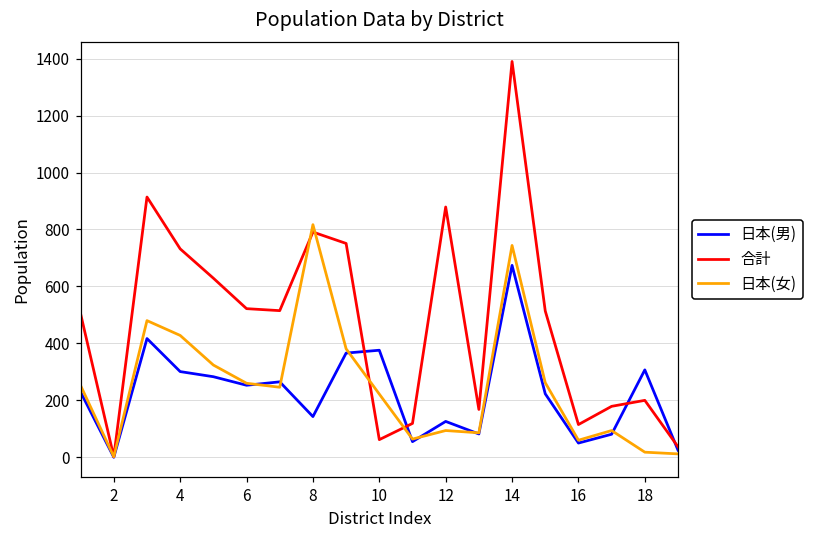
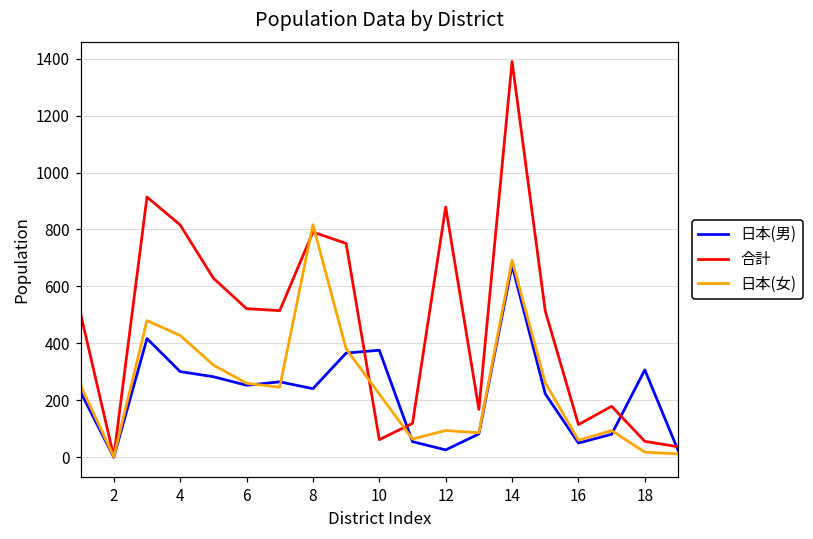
  {
    "日本(男)": {
      "4": 300,
-     "8": 140,
+     "8": 240,
      "10": 380,
-     "12": 130,
+     "12": 30,
      "14": 670,
      "16": 50,
      "18": 310
    },
    "合計": {
-     "4": 730,
+     "4": 820,
      "6": 520,
      "8": 790,
      "10": 60,
      "12": 880,
      "14": 1390,
      "16": 120,
-     "18": 200
+     "18": 60
    },
    "日本(女)": {
      "4": 430,
      "8": 820,
      "10": 220,
      "12": 90,
-     "14": 740,
+     "14": 690,
      "16": 60,
      "18": 20
    }
  }
